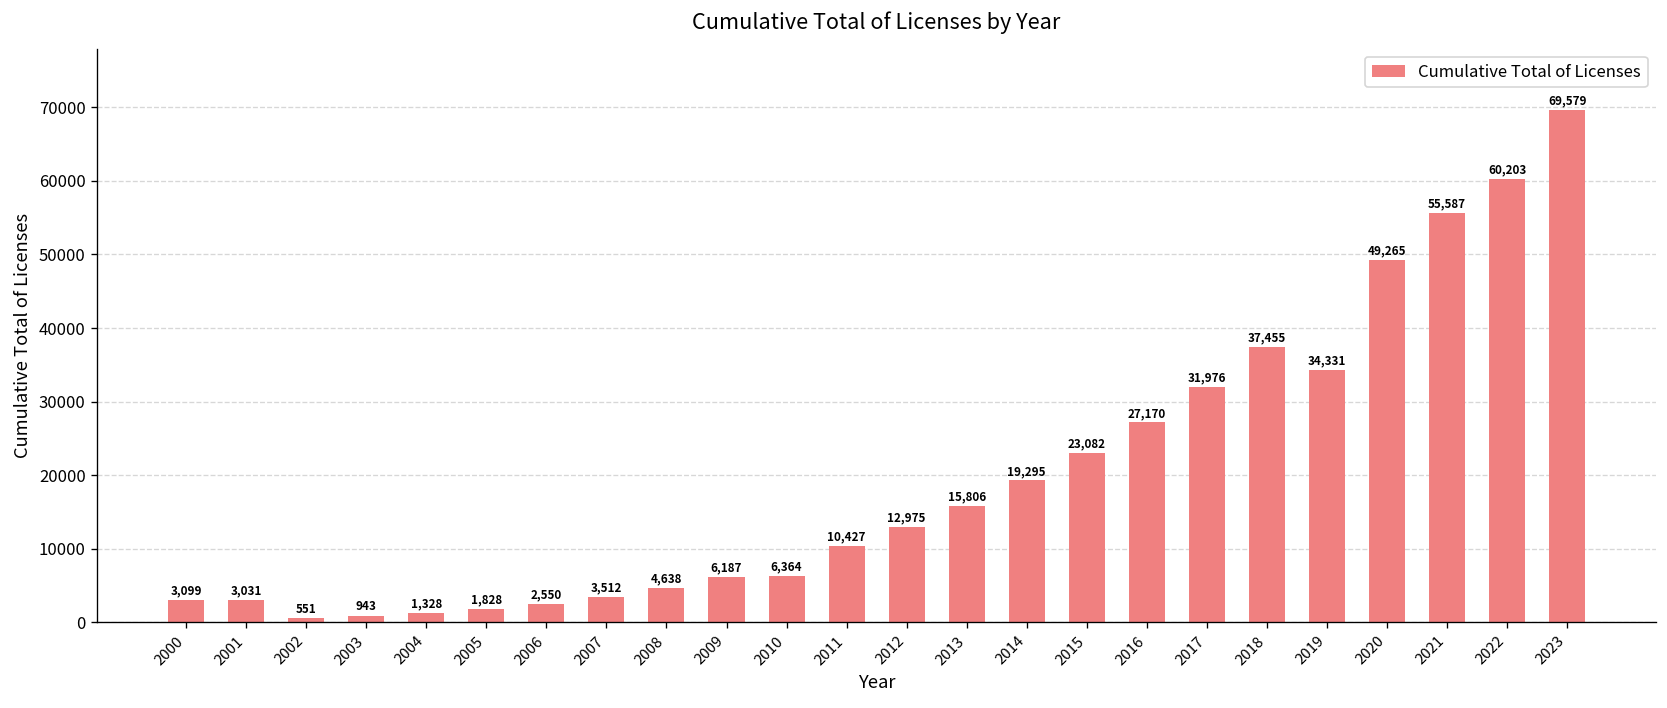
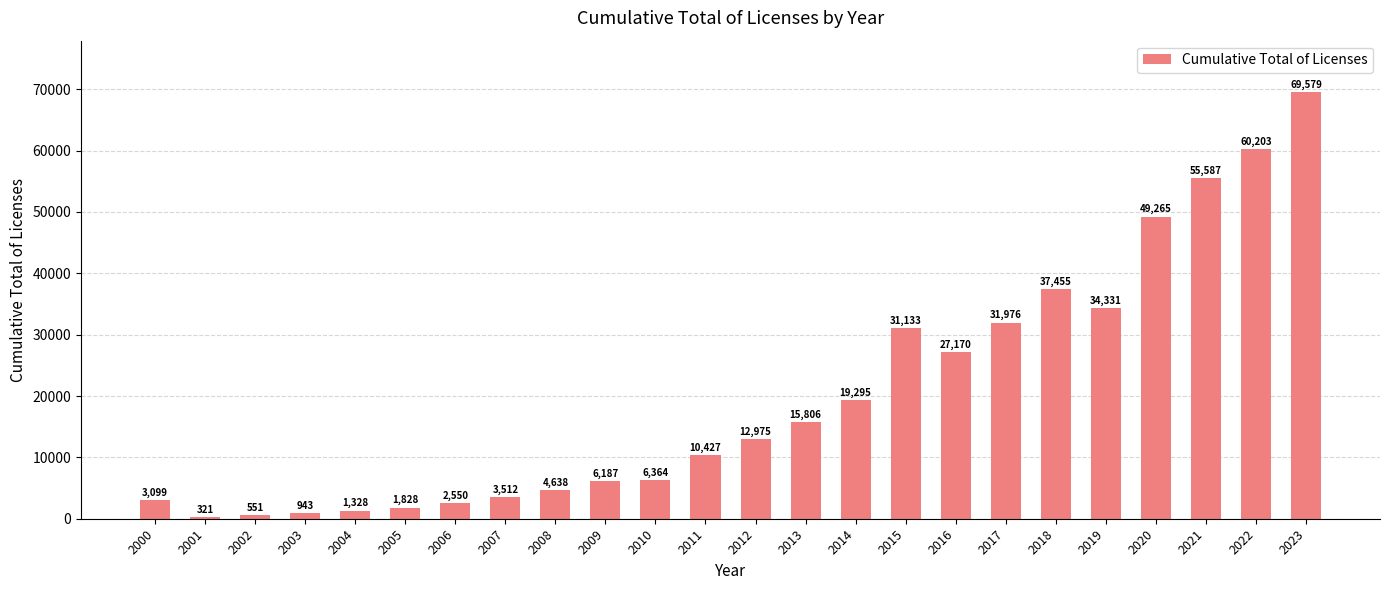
  {
    "2000": "3,099",
-   "2001": "3,031",
+   "2001": "321",
    "2002": "551",
    "2003": "943",
    "2004": "1,328",
    "2005": "1,828",
    "2006": "2,550",
    "2007": "3,512",
    "2008": "4,638",
    "2009": "6,187",
    "2010": "6,364",
    "2011": "10,427",
    "2012": "12,975",
    "2013": "15,806",
    "2014": "19,295",
-   "2015": "23,082",
+   "2015": "31,133",
    "2016": "27,170",
    "2017": "31,976",
    "2018": "37,455",
    "2019": "34,331",
    "2020": "49,265",
    "2021": "55,587",
    "2022": "60,203",
    "2023": "69,579"
  }
